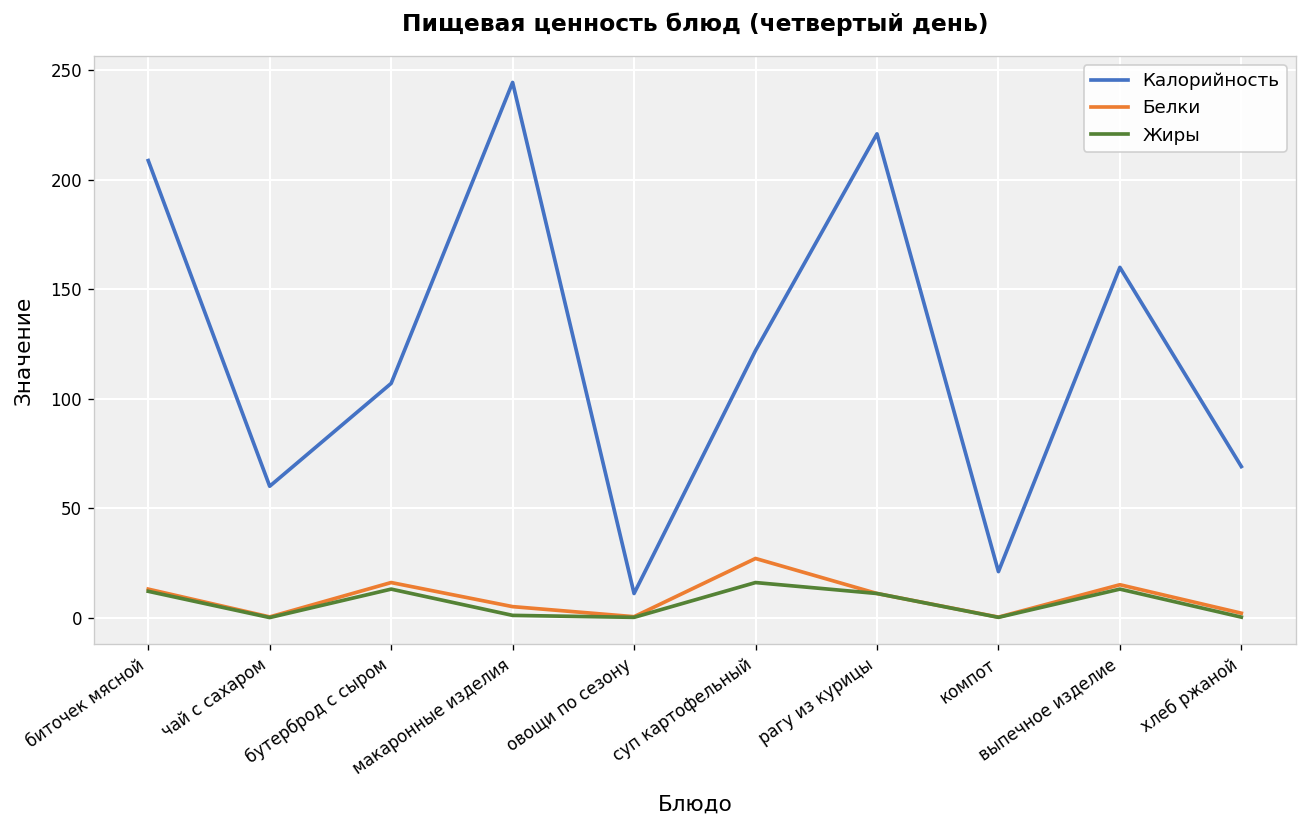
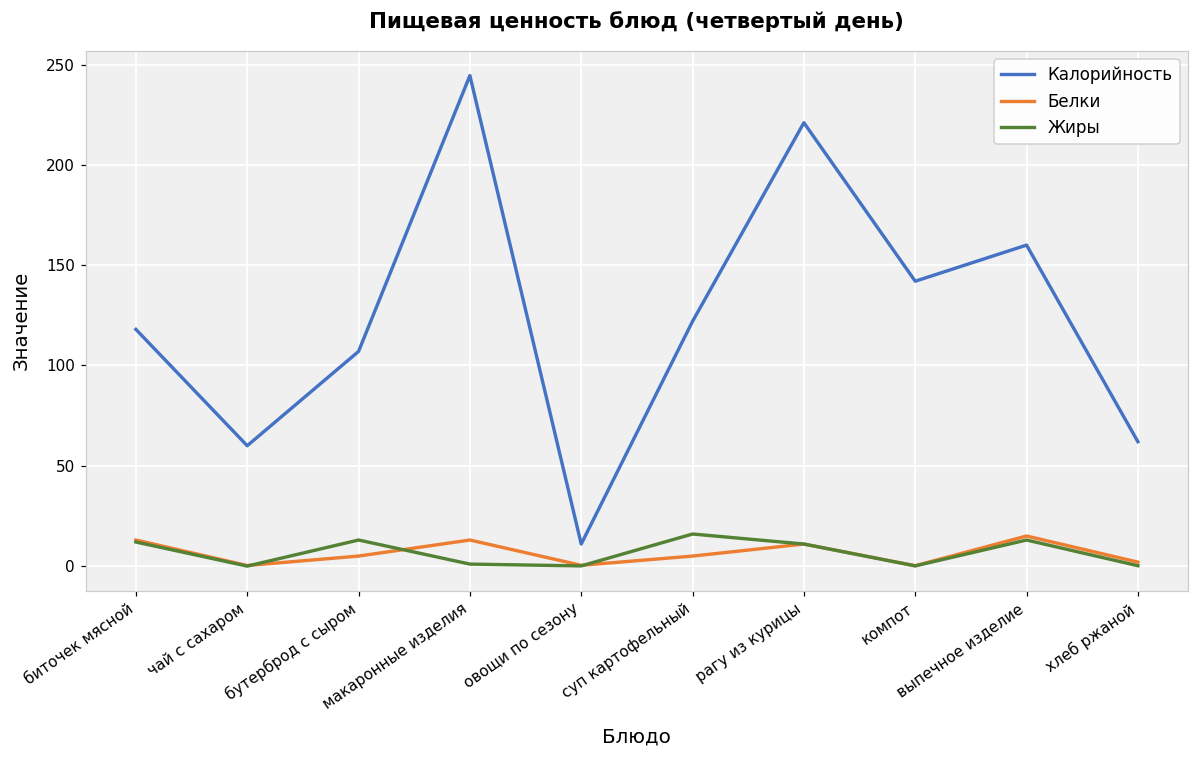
  {
    "Калорийность": {
-     "биточек мясной": 209,
+     "биточек мясной": 118,
      "чай с сахаром": 60,
      "бутерброд с сыром": 107,
      "макаронные изделия": 245,
      "овощи по сезону": 11,
      "суп картофельный": 122,
      "рагу из курицы": 221,
-     "компот": 21,
+     "компот": 142,
      "выпечное изделие": 160,
-     "хлеб ржаной": 69
+     "хлеб ржаной": 62
    },
    "Белки": {
-     "бутерброд с сыром": 16,
-     "макаронные изделия": 5,
-     "суп картофельный": 27,
+     "бутерброд с сыром": 5,
+     "макаронные изделия": 13,
+     "суп картофельный": 5,
      "выпечное изделие": 15,
      "хлеб ржаной": 2
    },
    "Жиры": {
      "бутерброд с сыром": 13,
      "макаронные изделия": 1,
      "суп картофельный": 16,
      "выпечное изделие": 13,
      "хлеб ржаной": 0
    }
  }
